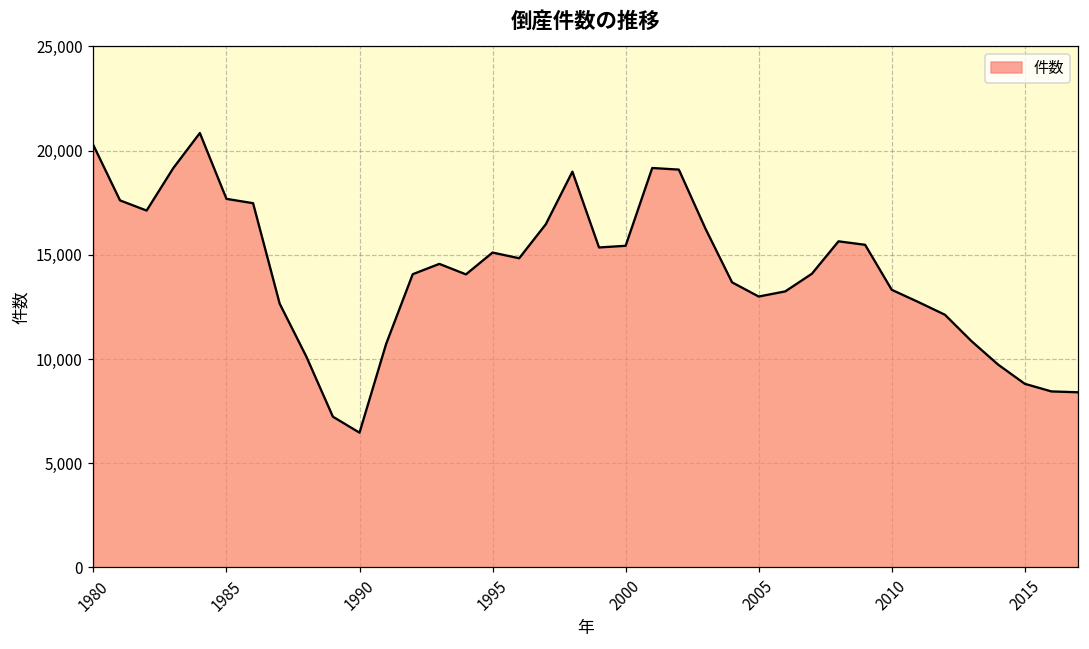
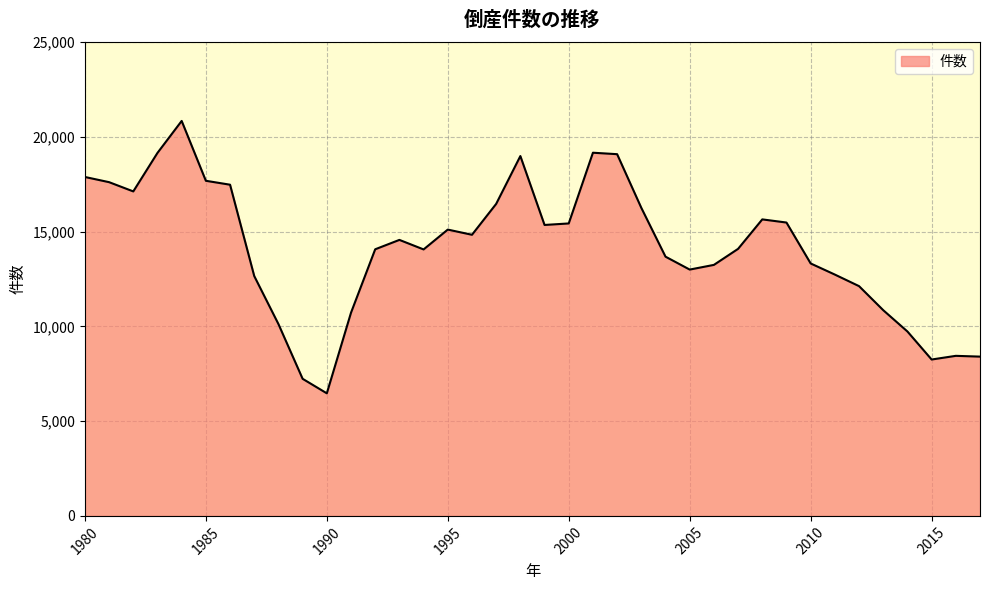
  {
-   "1980": "20,300",
+   "1980": "17,900",
    "1985": "17,700",
    "1990": "6,500",
    "1995": "15,100",
    "2000": "15,400",
    "2005": "13,000",
    "2010": "13,300",
-   "2015": "8,800"
+   "2015": "8,300"
  }
